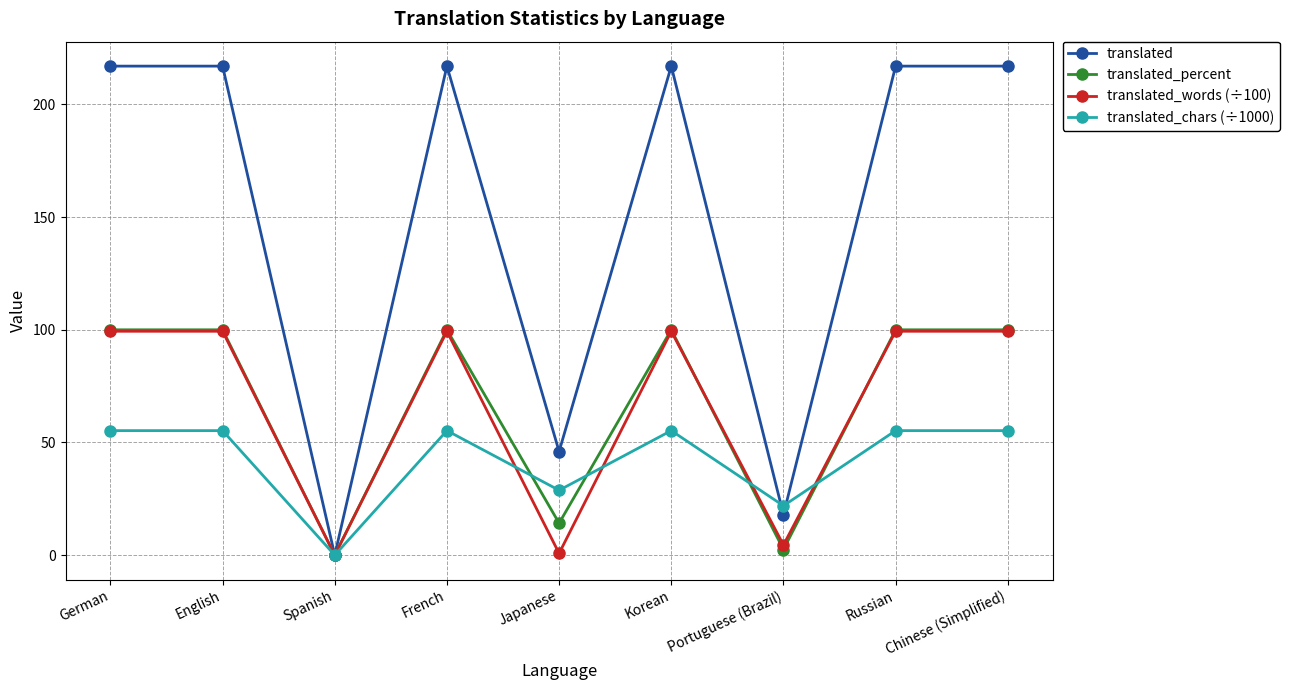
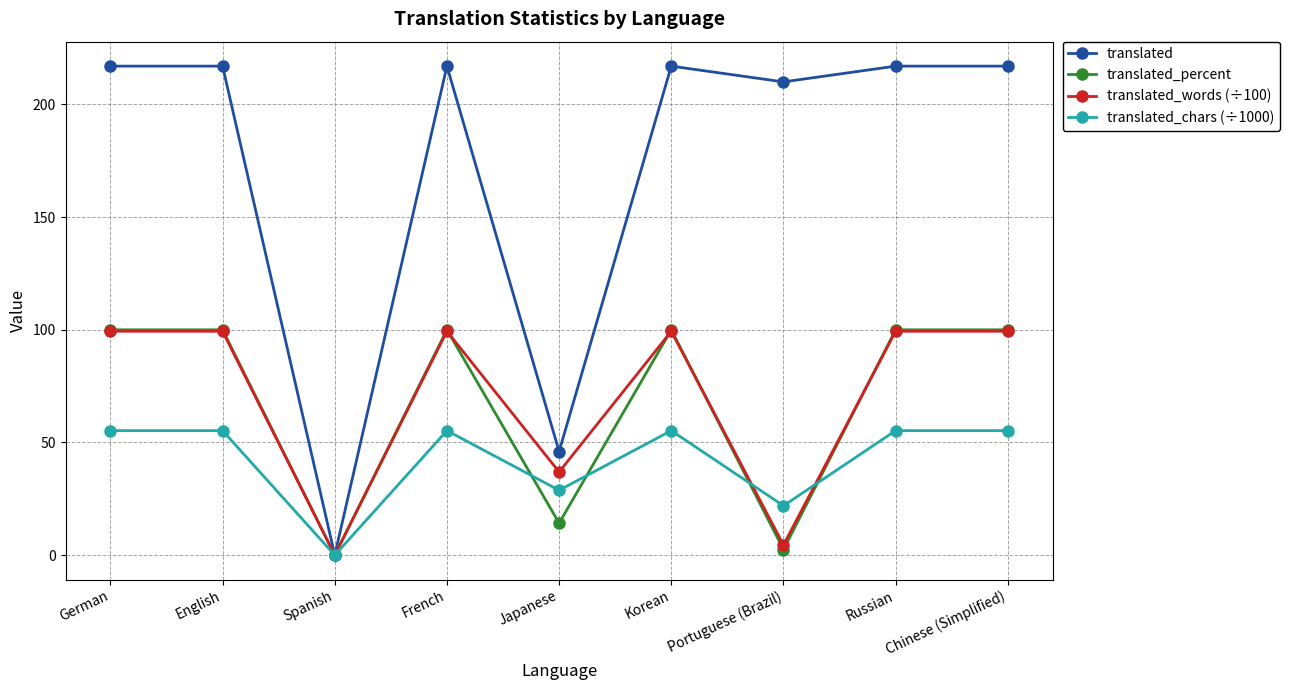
  {
    "translated": {
      "German": 217,
      "English": 217,
      "French": 217,
      "Japanese": 46,
      "Korean": 217,
-     "Portuguese (Brazil)": 18,
+     "Portuguese (Brazil)": 210,
      "Russian": 217,
      "Chinese (Simplified)": 217
    },
    "translated_percent": {
      "Japanese": 14,
      "Portuguese (Brazil)": 3
    },
    "translated_words (÷100)": {
-     "Japanese": 1,
+     "Japanese": 37,
      "Portuguese (Brazil)": 5
    },
    "translated_chars (÷1000)": {
      "German": 55,
      "English": 55,
      "French": 55,
      "Japanese": 29,
      "Korean": 55,
      "Portuguese (Brazil)": 22,
      "Russian": 55,
      "Chinese (Simplified)": 55
    }
  }
